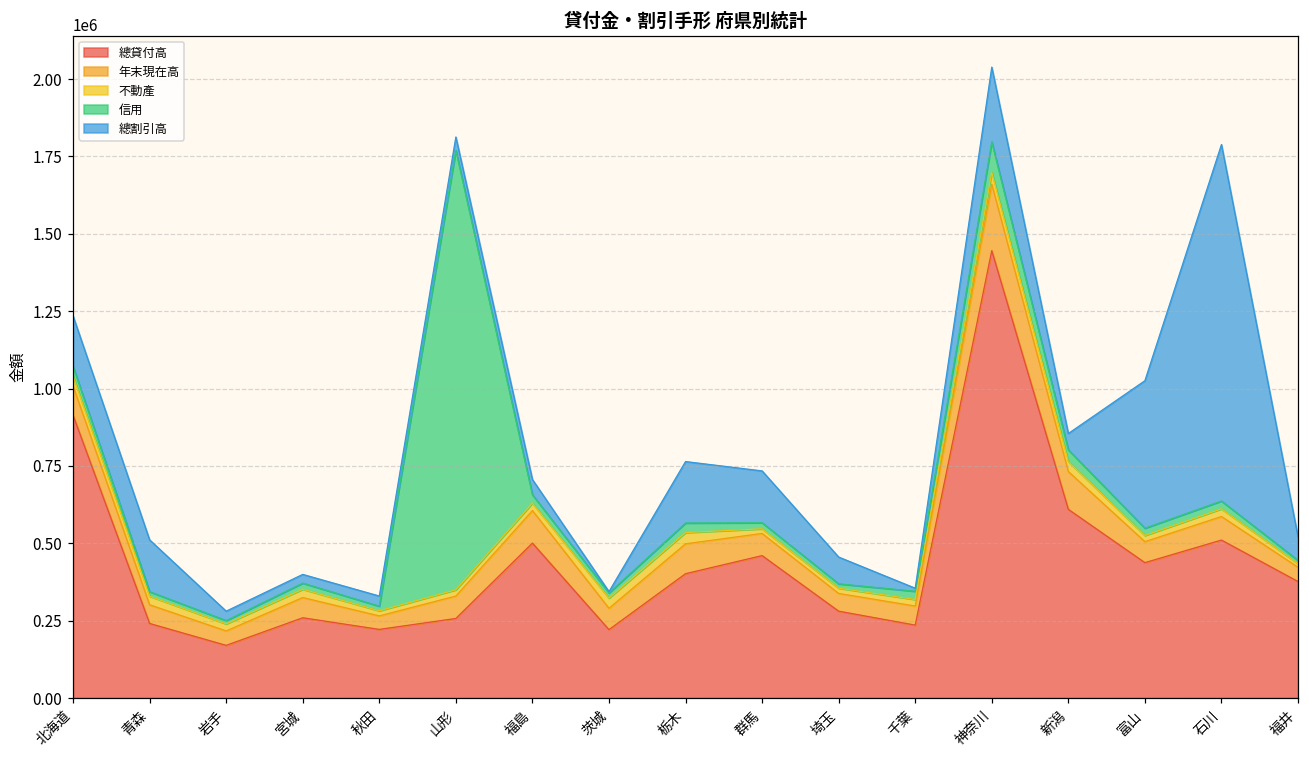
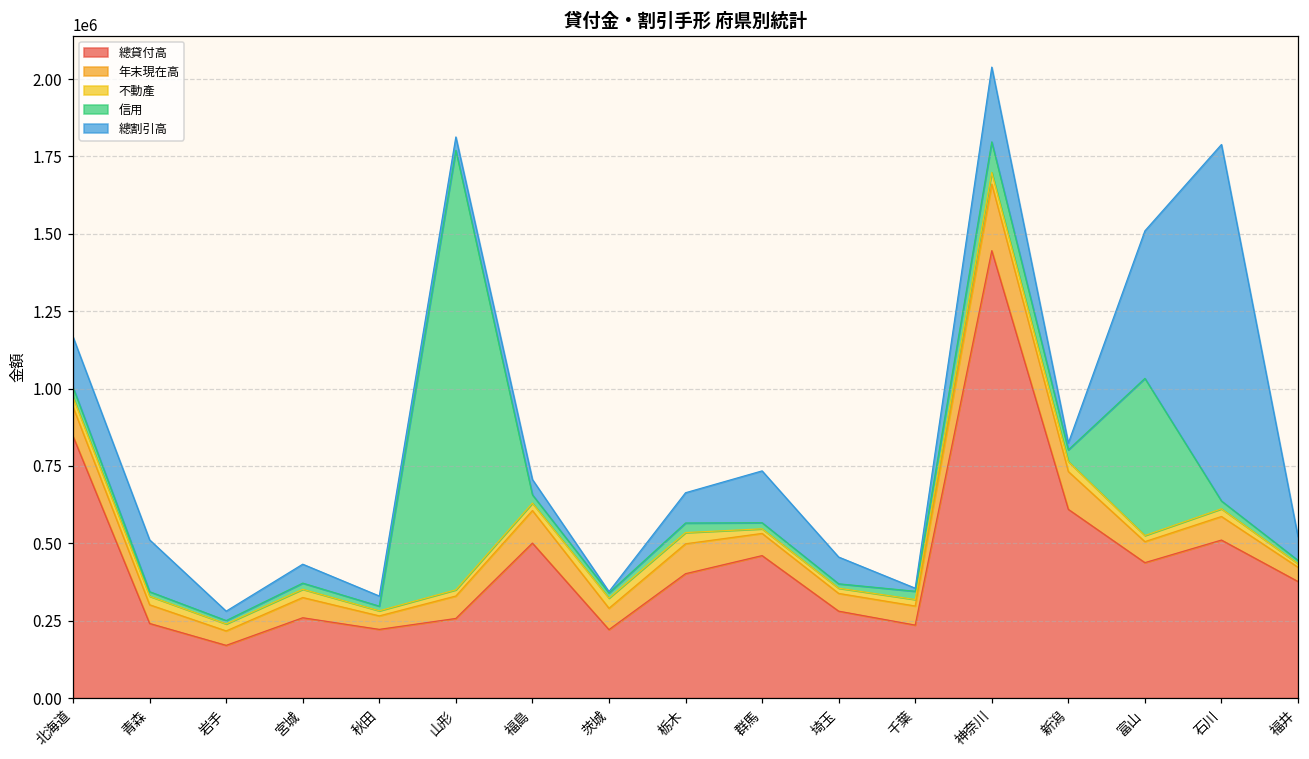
  {
    "總貸付高": {
-     "北海道": 910000,
+     "北海道": 850000,
      "青森": 240000,
      "岩手": 170000,
      "宮城": 260000,
      "秋田": 220000,
      "山形": 260000,
      "福島": 500000,
      "茨城": 220000,
      "栃木": 400000,
      "群馬": 460000,
      "埼玉": 280000,
      "千葉": 240000,
      "神奈川": 1450000,
      "新潟": 610000,
      "富山": 440000,
      "石川": 510000,
      "福井": 380000
    },
    "信用": {
      "北海道": 30000,
      "青森": 10000,
      "岩手": 10000,
      "宮城": 20000,
      "秋田": 20000,
      "山形": 1420000,
      "福島": 30000,
      "栃木": 30000,
      "群馬": 20000,
      "埼玉": 10000,
      "千葉": 30000,
      "神奈川": 100000,
      "新潟": 40000,
-     "富山": 20000,
+     "富山": 510000,
      "石川": 30000,
      "福井": 10000
    },
    "總割引高": {
      "北海道": 160000,
      "青森": 170000,
      "岩手": 30000,
-     "宮城": 30000,
+     "宮城": 60000,
      "秋田": 30000,
      "山形": 40000,
      "福島": 50000,
-     "栃木": 200000,
+     "栃木": 100000,
      "群馬": 170000,
      "埼玉": 90000,
      "千葉": 10000,
      "神奈川": 240000,
-     "新潟": 50000,
+     "新潟": 20000,
      "富山": 480000,
      "石川": 1150000,
      "福井": 80000
    }
  }
